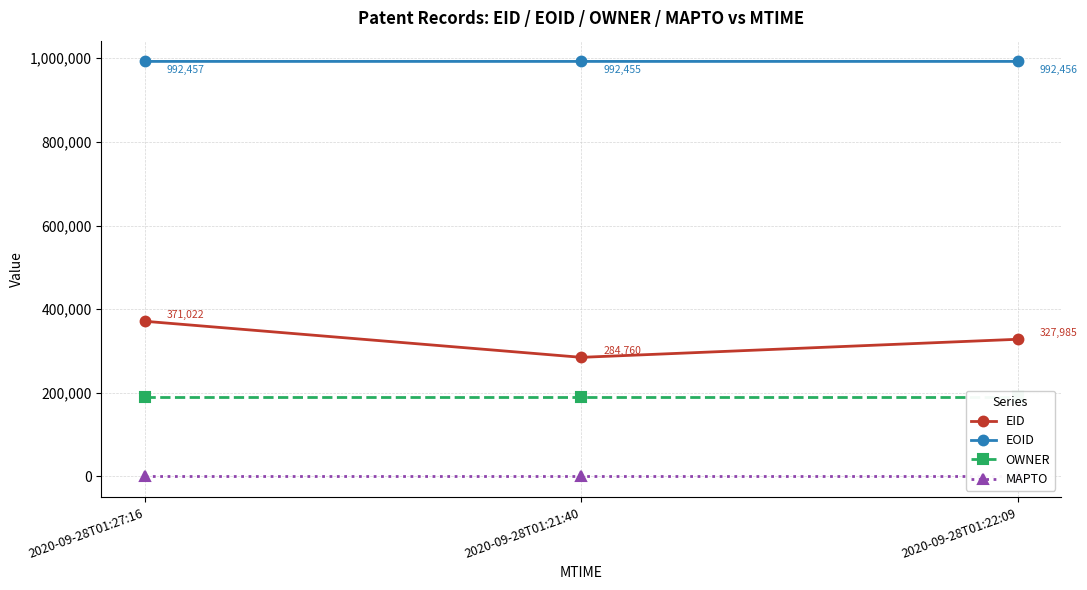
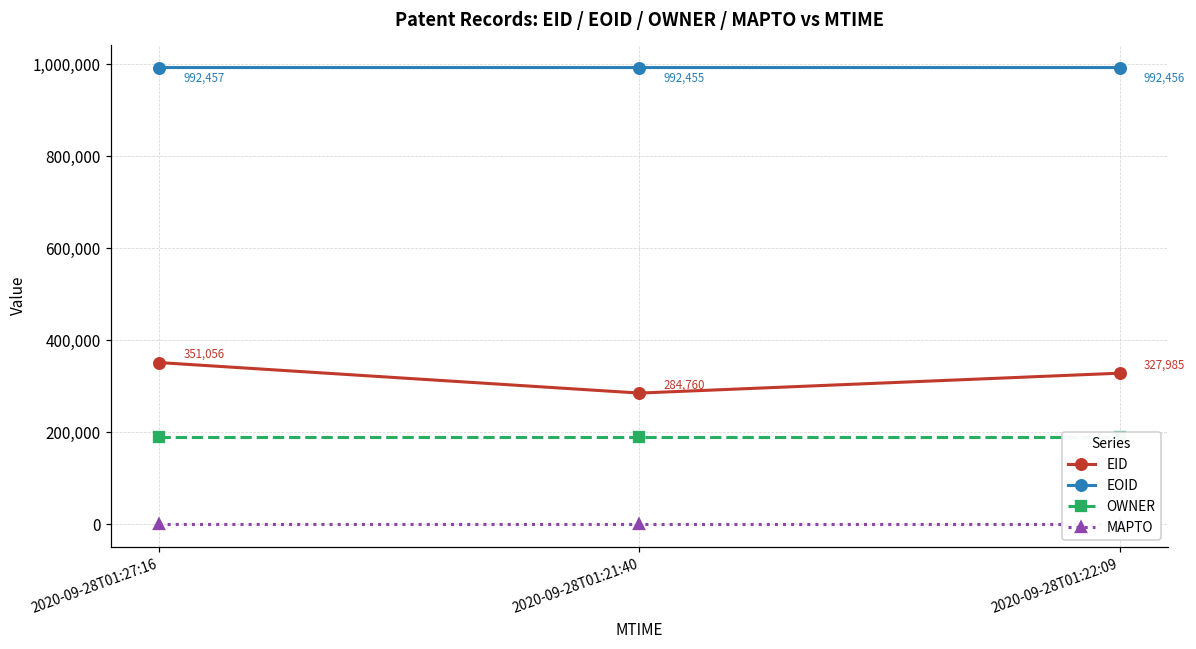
  {
    "EID": {
-     "2020-09-28T01:27:16": "371,022",
+     "2020-09-28T01:27:16": "351,056",
      "2020-09-28T01:21:40": "284,760",
      "2020-09-28T01:22:09": "327,985"
    },
    "EOID": {
      "2020-09-28T01:27:16": "992,457",
      "2020-09-28T01:21:40": "992,455",
      "2020-09-28T01:22:09": "992,456"
    },
    "OWNER": {
      "2020-09-28T01:27:16": "190,000",
      "2020-09-28T01:21:40": "190,000"
    },
    "MAPTO": {
      "2020-09-28T01:27:16": "0",
      "2020-09-28T01:21:40": "0"
    }
  }
